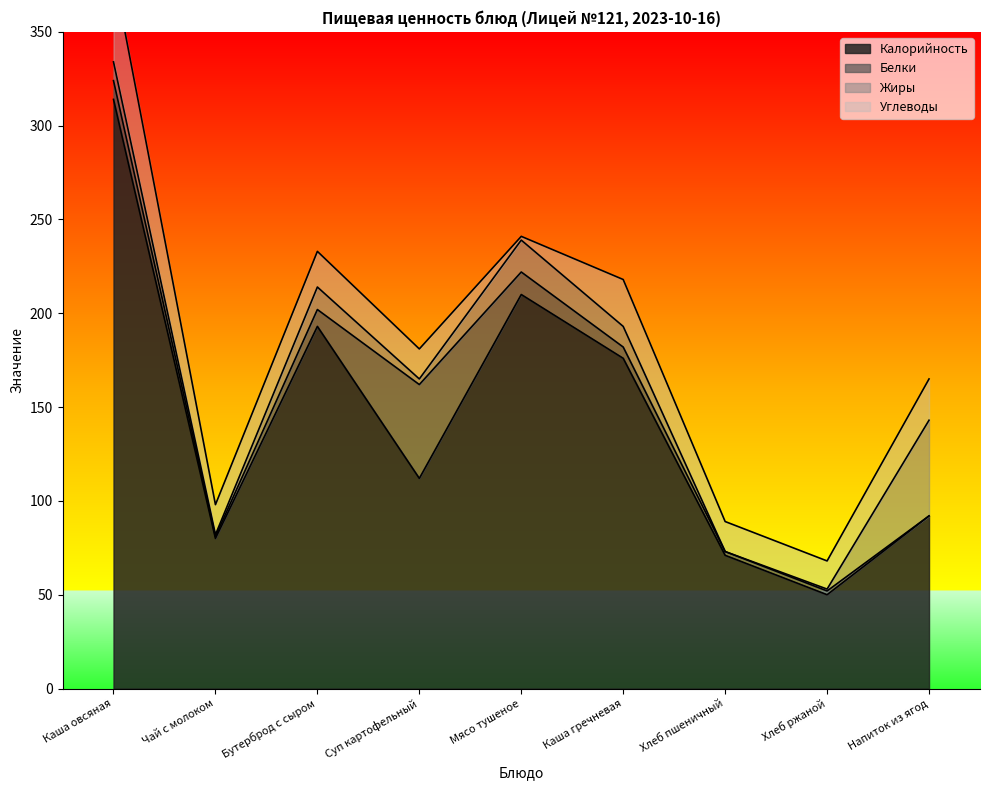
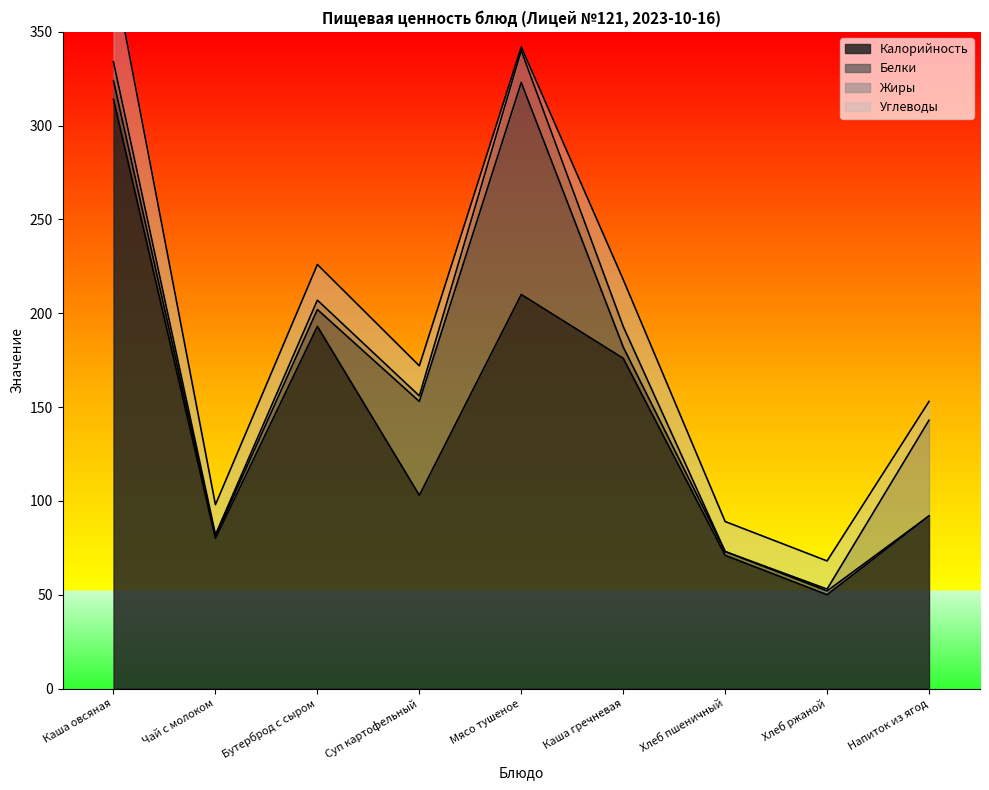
  {
    "Калорийность": {
      "Каша овсяная": 314,
      "Бутерброд с сыром": 193,
-     "Суп картофельный": 112,
+     "Суп картофельный": 103,
      "Мясо тушеное": 210,
      "Каша гречневая": 176,
      "Хлеб пшеничный": 71,
      "Хлеб ржаной": 50
    },
    "Белки": {
      "Каша овсяная": 10,
      "Бутерброд с сыром": 9,
      "Суп картофельный": 50,
-     "Мясо тушеное": 12,
+     "Мясо тушеное": 113,
      "Каша гречневая": 6
    },
    "Жиры": {
      "Каша овсяная": 10,
-     "Бутерброд с сыром": 12,
+     "Бутерброд с сыром": 5,
      "Суп картофельный": 3,
      "Мясо тушеное": 17,
      "Каша гречневая": 11,
      "Напиток из ягод": 51
    },
    "Углеводы": {
      "Чай с молоком": 16,
      "Бутерброд с сыром": 19,
      "Суп картофельный": 16,
      "Мясо тушеное": 2,
      "Каша гречневая": 25,
      "Хлеб пшеничный": 16,
      "Хлеб ржаной": 15,
-     "Напиток из ягод": 22
+     "Напиток из ягод": 10
    }
  }
